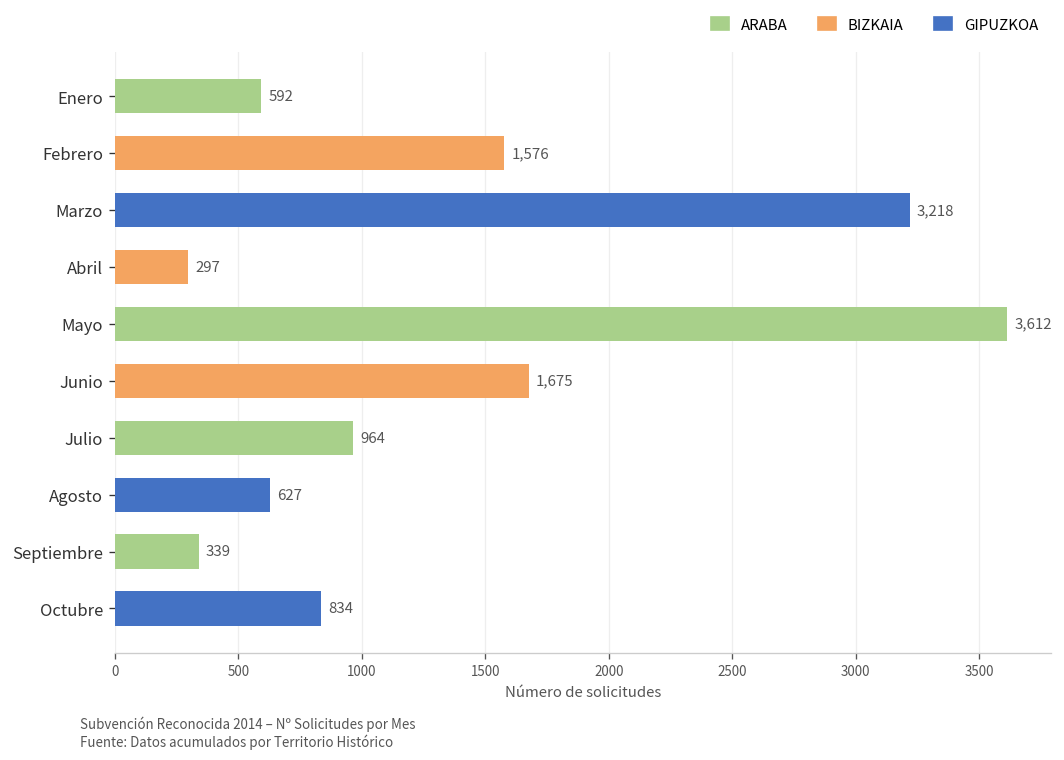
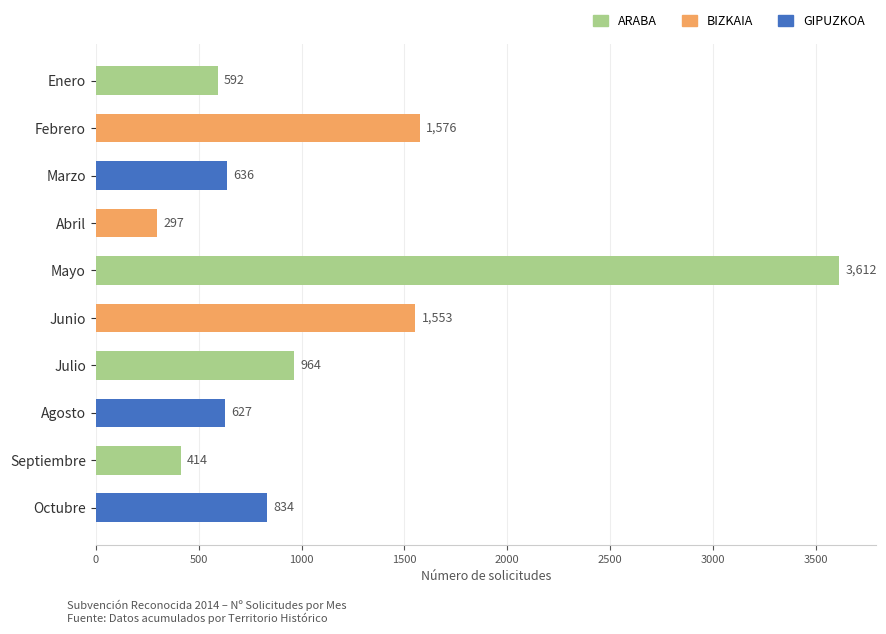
  {
    "Enero": "592",
    "Febrero": "1,576",
-   "Marzo": "3,218",
+   "Marzo": "636",
    "Abril": "297",
    "Mayo": "3,612",
-   "Junio": "1,675",
+   "Junio": "1,553",
    "Julio": "964",
    "Agosto": "627",
-   "Septiembre": "339",
+   "Septiembre": "414",
    "Octubre": "834"
  }
